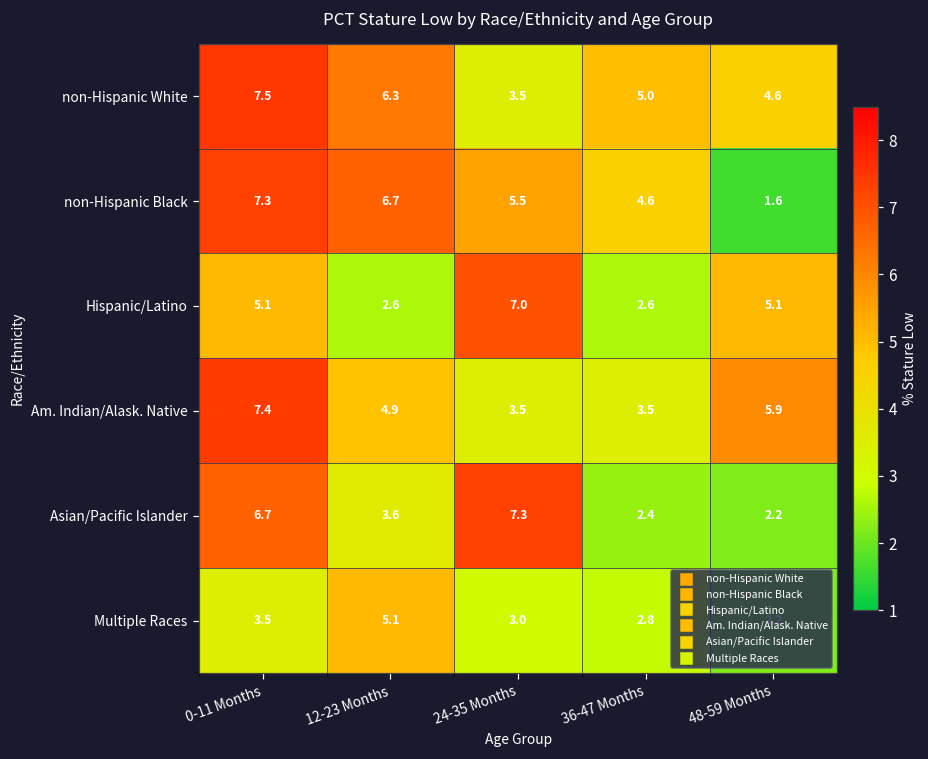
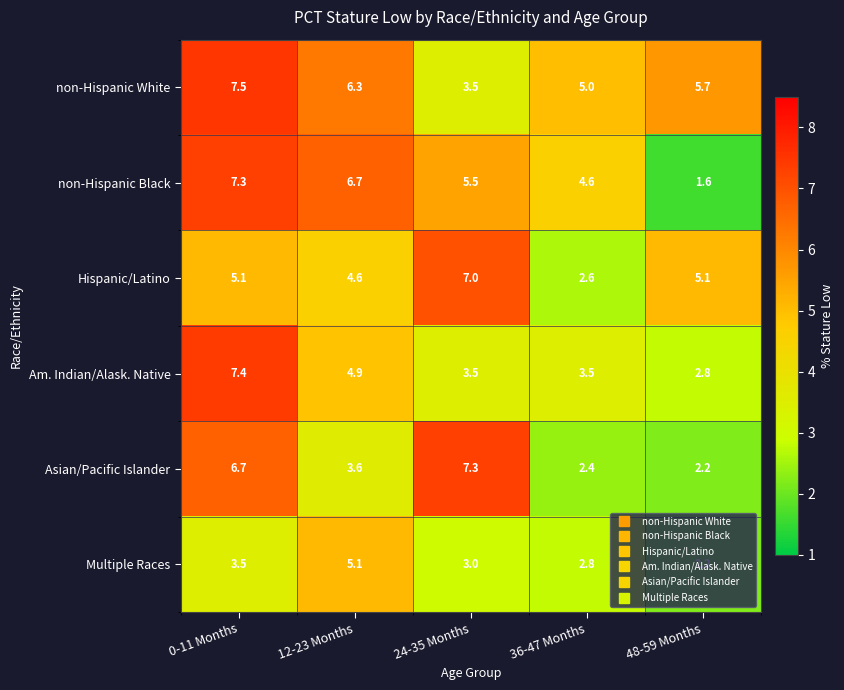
  {
    "non-Hispanic White": {
      "0-11 Months": 7.5,
      "12-23 Months": 6.3,
      "24-35 Months": 3.5,
      "36-47 Months": 5.0,
-     "48-59 Months": 4.6
+     "48-59 Months": 5.7
    },
    "non-Hispanic Black": {
      "0-11 Months": 7.3,
      "12-23 Months": 6.7,
      "24-35 Months": 5.5,
      "36-47 Months": 4.6,
      "48-59 Months": 1.6
    },
    "Hispanic/Latino": {
      "0-11 Months": 5.1,
-     "12-23 Months": 2.6,
+     "12-23 Months": 4.6,
      "24-35 Months": 7.0,
      "36-47 Months": 2.6,
      "48-59 Months": 5.1
    },
    "Am. Indian/Alask. Native": {
      "0-11 Months": 7.4,
      "12-23 Months": 4.9,
      "24-35 Months": 3.5,
      "36-47 Months": 3.5,
-     "48-59 Months": 5.9
+     "48-59 Months": 2.8
    },
    "Asian/Pacific Islander": {
      "0-11 Months": 6.7,
      "12-23 Months": 3.6,
      "24-35 Months": 7.3,
      "36-47 Months": 2.4,
      "48-59 Months": 2.2
    },
    "Multiple Races": {
      "0-11 Months": 3.5,
      "12-23 Months": 5.1,
      "24-35 Months": 3.0,
      "36-47 Months": 2.8
    }
  }
